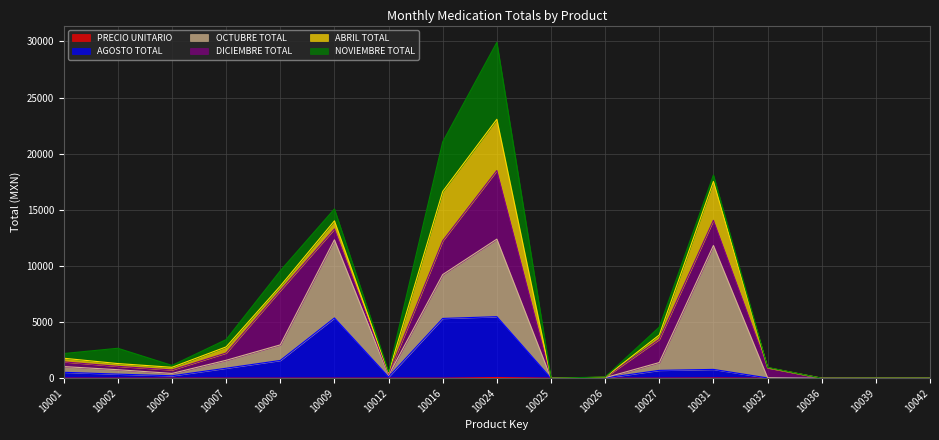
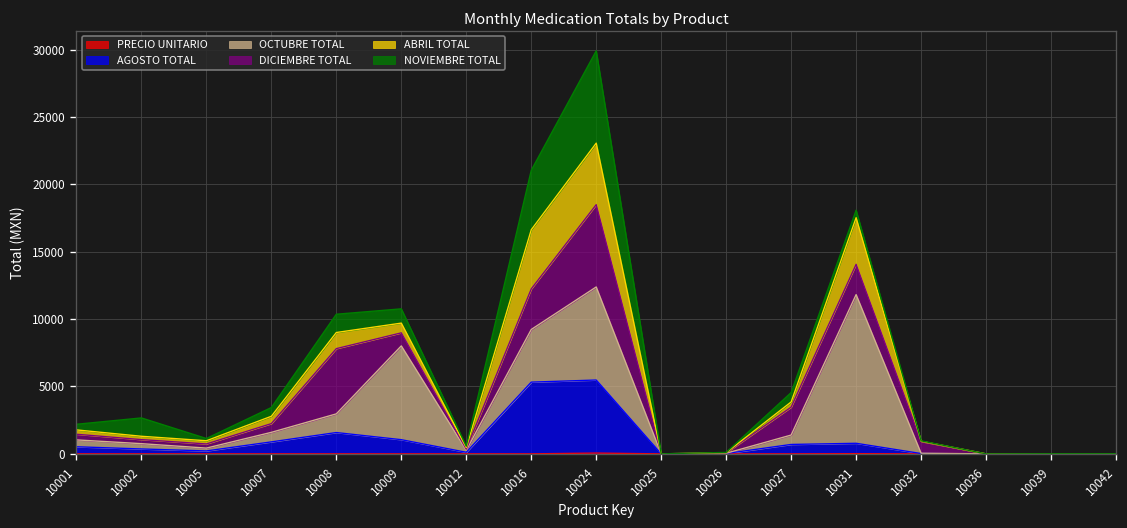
  {
    "PRECIO UNITARIO": {
      "10001": 0,
      "10002": 0,
      "10007": 0,
      "10008": 0,
      "10009": 0,
      "10016": 0,
      "10024": 100,
      "10027": 0,
      "10031": 0
    },
    "AGOSTO TOTAL": {
      "10001": 500,
      "10002": 400,
      "10007": 900,
      "10008": 1600,
-     "10009": 5400,
+     "10009": 1100,
      "10016": 5300,
      "10024": 5400,
      "10027": 700,
      "10031": 800
    },
    "OCTUBRE TOTAL": {
      "10001": 500,
      "10002": 400,
      "10007": 700,
      "10008": 1400,
      "10009": 7000,
      "10016": 3900,
      "10024": 6900,
      "10027": 700,
      "10031": 11000
    },
    "DICIEMBRE TOTAL": {
      "10001": 400,
      "10002": 300,
      "10005": 300,
      "10007": 600,
      "10008": 4800,
      "10009": 1000,
      "10016": 3000,
      "10024": 6100,
      "10027": 2100,
      "10031": 2200
    },
    "ABRIL TOTAL": {
      "10001": 300,
      "10002": 200,
      "10007": 500,
-     "10008": 400,
+     "10008": 1200,
      "10009": 700,
      "10016": 4400,
      "10024": 4600,
      "10027": 400,
      "10031": 3500
    },
    "NOVIEMBRE TOTAL": {
      "10001": 400,
      "10002": 1400,
      "10007": 600,
      "10008": 1400,
      "10009": 1100,
      "10016": 4400,
      "10024": 6900,
      "10027": 700,
      "10031": 600
    }
  }
